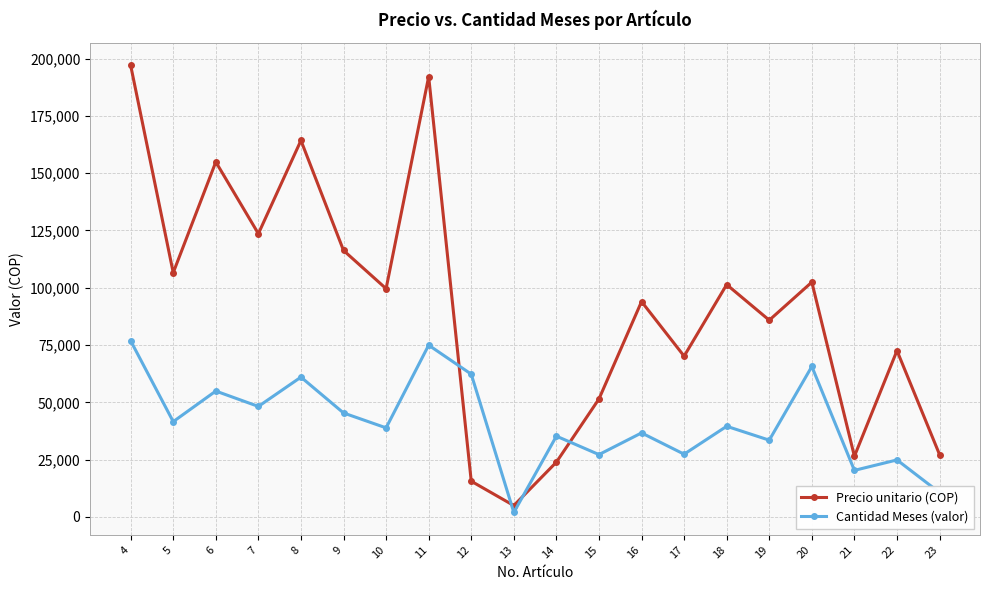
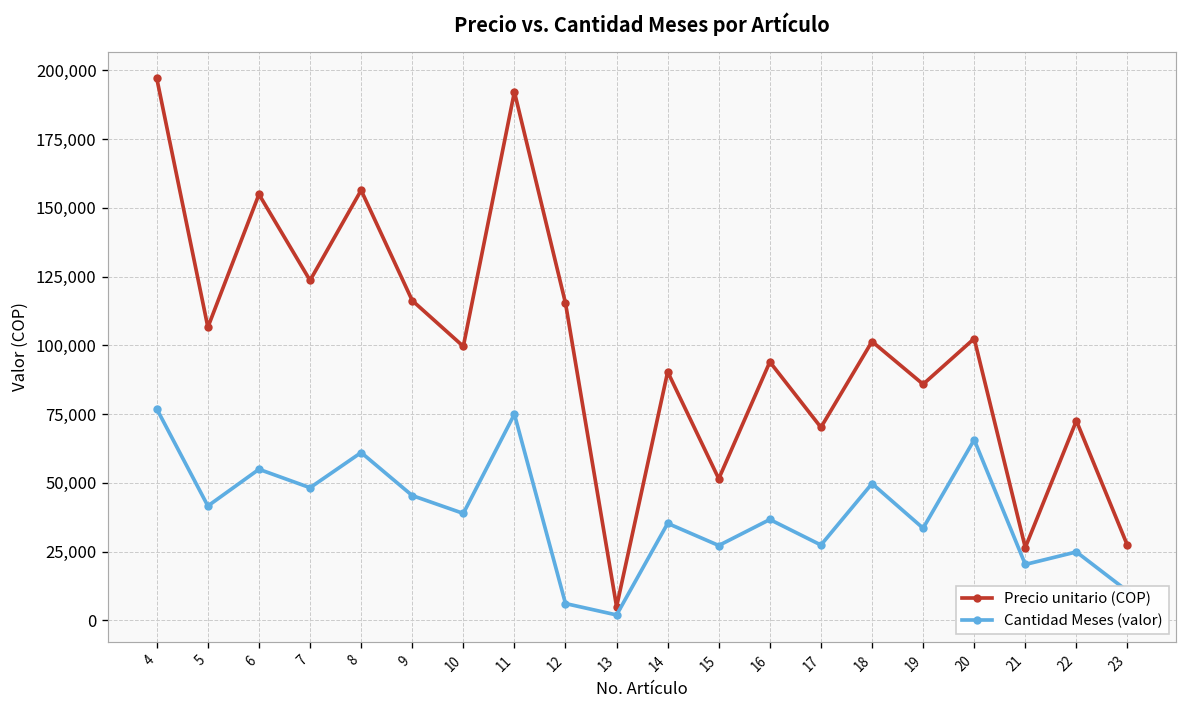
  {
    "Precio unitario (COP)": {
      "4": "197,000",
      "5": "107,000",
      "6": "155,000",
      "7": "124,000",
-     "8": "164,000",
+     "8": "156,000",
      "9": "116,000",
      "10": "100,000",
      "11": "192,000",
-     "12": "16,000",
+     "12": "115,000",
      "13": "5,000",
-     "14": "24,000",
+     "14": "90,000",
      "15": "51,000",
      "16": "94,000",
      "17": "70,000",
      "18": "101,000",
      "19": "86,000",
      "20": "102,000",
      "21": "26,000",
      "22": "73,000",
      "23": "27,000"
    },
    "Cantidad Meses (valor)": {
      "4": "77,000",
      "5": "42,000",
      "6": "55,000",
      "7": "48,000",
      "8": "61,000",
      "9": "45,000",
      "10": "39,000",
      "11": "75,000",
-     "12": "62,000",
+     "12": "6,000",
      "13": "2,000",
      "14": "35,000",
      "15": "27,000",
      "16": "37,000",
      "17": "27,000",
-     "18": "40,000",
+     "18": "50,000",
      "19": "33,000",
      "20": "66,000",
      "21": "20,000",
      "22": "25,000"
    }
  }
